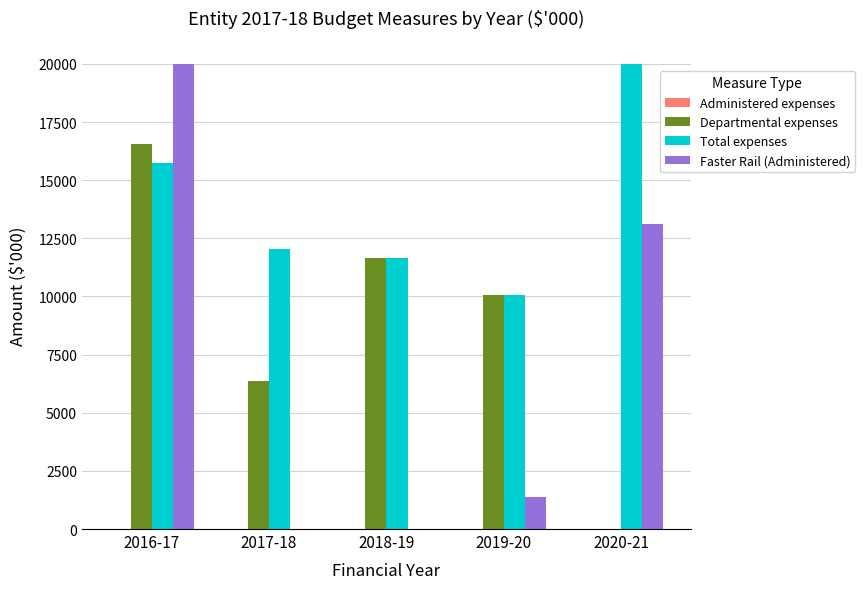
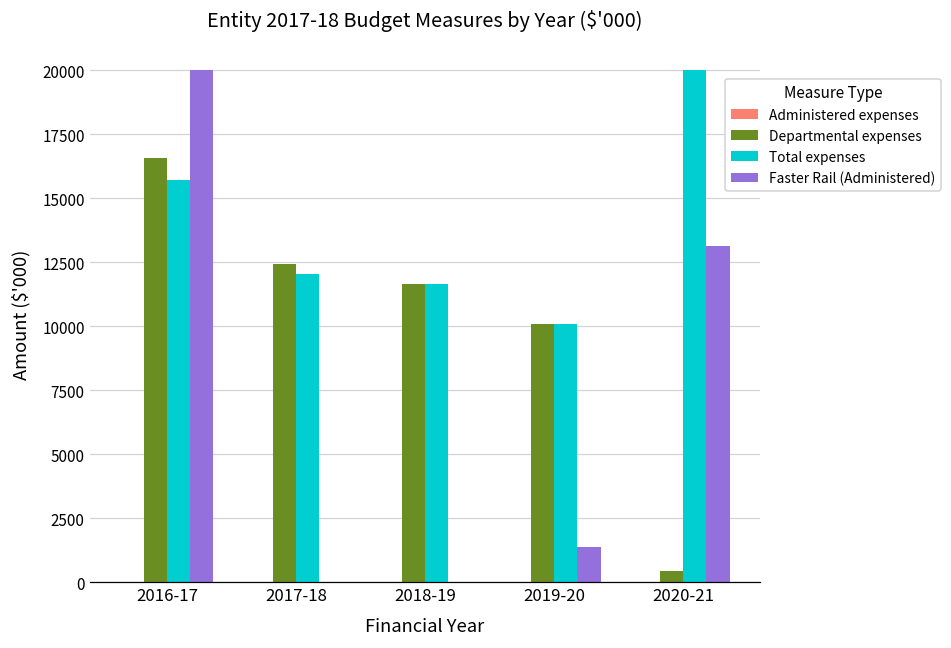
  {
    "Administered expenses": {
      "2016-17": 0,
      "2017-18": 0,
      "2018-19": 0,
      "2019-20": 0,
      "2020-21": 0
    },
    "Departmental expenses": {
      "2016-17": 16600,
-     "2017-18": 6400,
+     "2017-18": 12400,
      "2018-19": 11600,
      "2019-20": 10100,
-     "2020-21": 0
+     "2020-21": 400
    },
    "Total expenses": {
      "2016-17": 15700,
      "2017-18": 12000,
      "2018-19": 11600,
      "2019-20": 10100,
      "2020-21": 20000
    },
    "Faster Rail (Administered)": {
      "2016-17": 20000,
      "2017-18": 0,
      "2018-19": 0,
      "2019-20": 1400,
      "2020-21": 13100
    }
  }
